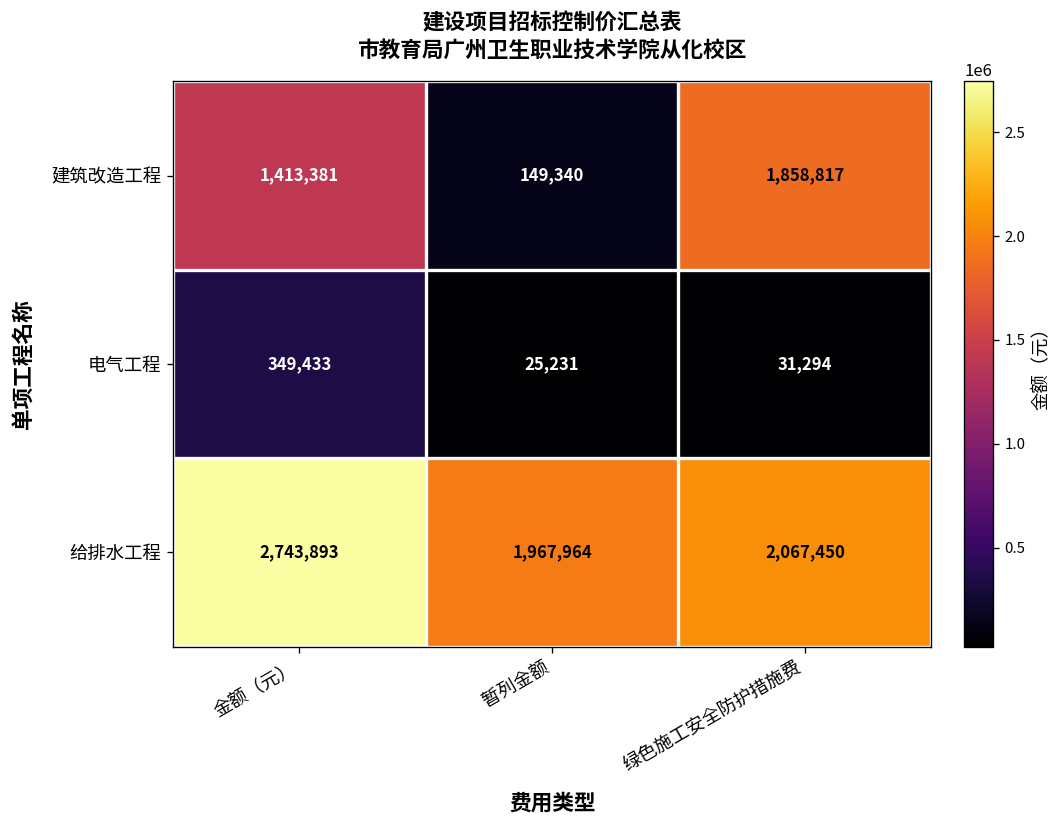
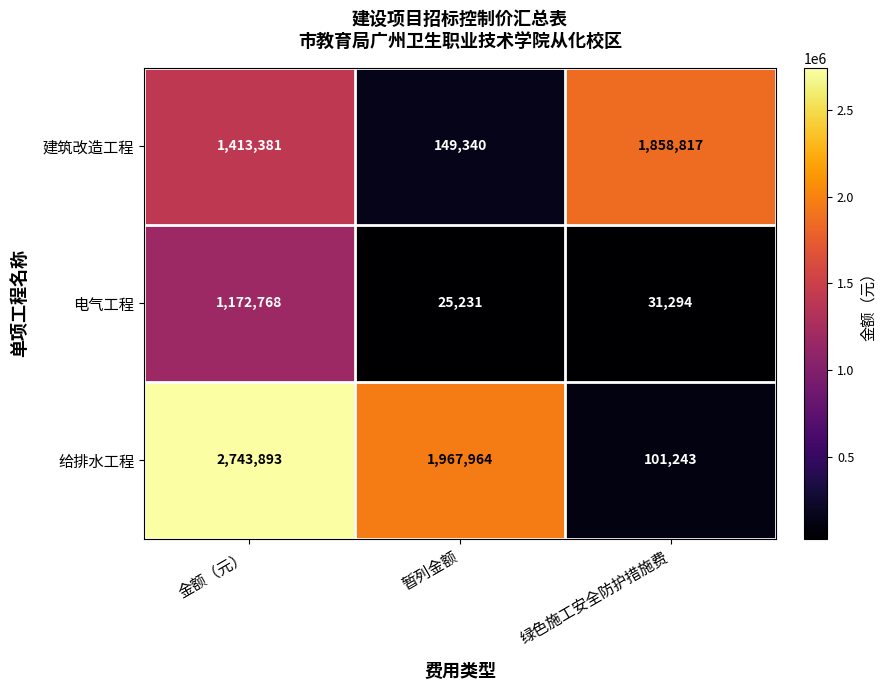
  {
    "建筑改造工程": {
      "金额（元）": "1,413,381",
      "暂列金额": "149,340",
      "绿色施工安全防护措施费": "1,858,817"
    },
    "电气工程": {
-     "金额（元）": "349,433",
+     "金额（元）": "1,172,768",
      "暂列金额": "25,231",
      "绿色施工安全防护措施费": "31,294"
    },
    "给排水工程": {
      "金额（元）": "2,743,893",
      "暂列金额": "1,967,964",
-     "绿色施工安全防护措施费": "2,067,450"
+     "绿色施工安全防护措施费": "101,243"
    }
  }
